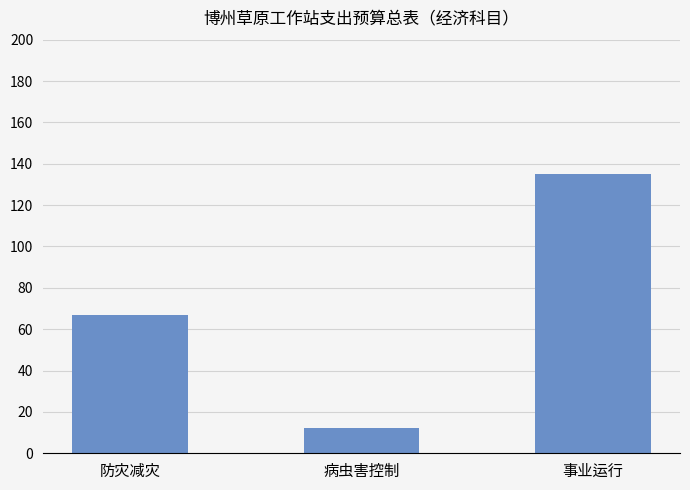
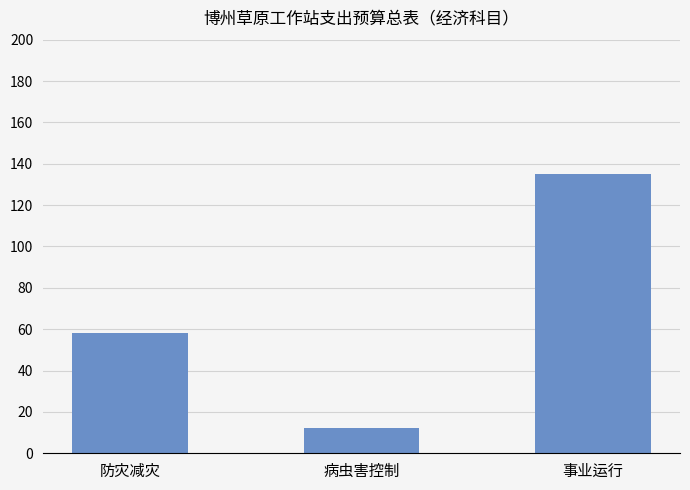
  {
-   "防灾减灾": 67,
+   "防灾减灾": 58,
    "病虫害控制": 12,
    "事业运行": 135
  }
